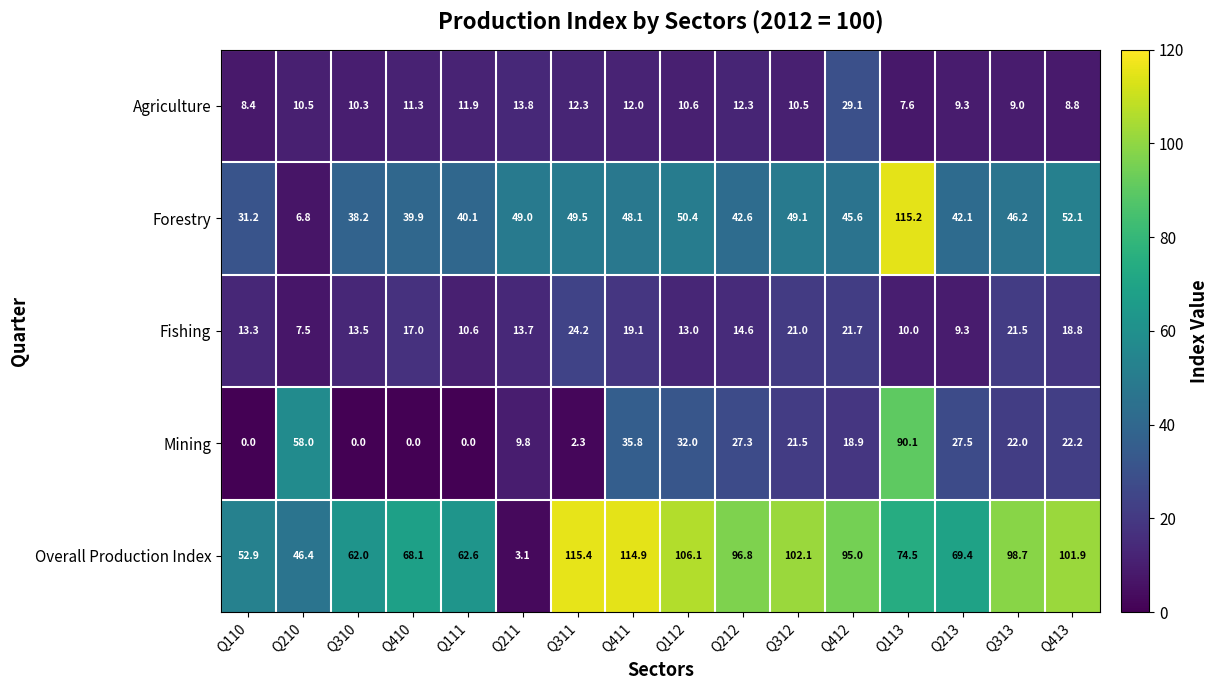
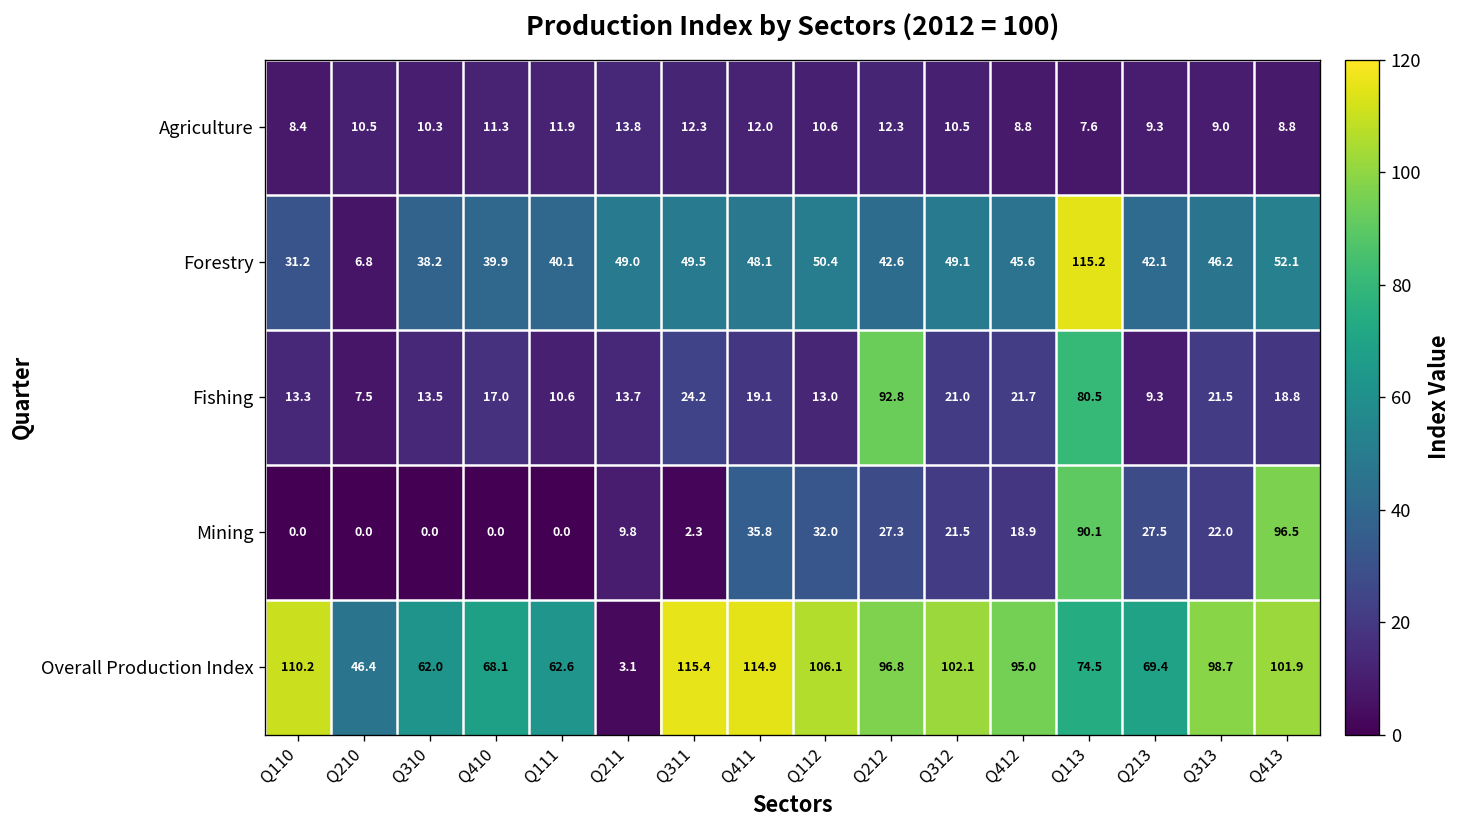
  {
    "Agriculture": {
      "Q110": 8.4,
      "Q210": 10.5,
      "Q310": 10.3,
      "Q410": 11.3,
      "Q111": 11.9,
      "Q211": 13.8,
      "Q311": 12.3,
      "Q411": 12.0,
      "Q112": 10.6,
      "Q212": 12.3,
      "Q312": 10.5,
-     "Q412": 29.1,
+     "Q412": 8.8,
      "Q113": 7.6,
      "Q213": 9.3,
      "Q313": 9.0,
      "Q413": 8.8
    },
    "Forestry": {
      "Q110": 31.2,
      "Q210": 6.8,
      "Q310": 38.2,
      "Q410": 39.9,
      "Q111": 40.1,
      "Q211": 49.0,
      "Q311": 49.5,
      "Q411": 48.1,
      "Q112": 50.4,
      "Q212": 42.6,
      "Q312": 49.1,
      "Q412": 45.6,
      "Q113": 115.2,
      "Q213": 42.1,
      "Q313": 46.2,
      "Q413": 52.1
    },
    "Fishing": {
      "Q110": 13.3,
      "Q210": 7.5,
      "Q310": 13.5,
      "Q410": 17.0,
      "Q111": 10.6,
      "Q211": 13.7,
      "Q311": 24.2,
      "Q411": 19.1,
      "Q112": 13.0,
-     "Q212": 14.6,
+     "Q212": 92.8,
      "Q312": 21.0,
      "Q412": 21.7,
-     "Q113": 10.0,
+     "Q113": 80.5,
      "Q213": 9.3,
      "Q313": 21.5,
      "Q413": 18.8
    },
    "Mining": {
      "Q110": 0.0,
-     "Q210": 58.0,
+     "Q210": 0.0,
      "Q310": 0.0,
      "Q410": 0.0,
      "Q111": 0.0,
      "Q211": 9.8,
      "Q311": 2.3,
      "Q411": 35.8,
      "Q112": 32.0,
      "Q212": 27.3,
      "Q312": 21.5,
      "Q412": 18.9,
      "Q113": 90.1,
      "Q213": 27.5,
      "Q313": 22.0,
-     "Q413": 22.2
+     "Q413": 96.5
    },
    "Overall Production Index": {
-     "Q110": 52.9,
+     "Q110": 110.2,
      "Q210": 46.4,
      "Q310": 62.0,
      "Q410": 68.1,
      "Q111": 62.6,
      "Q211": 3.1,
      "Q311": 115.4,
      "Q411": 114.9,
      "Q112": 106.1,
      "Q212": 96.8,
      "Q312": 102.1,
      "Q412": 95.0,
      "Q113": 74.5,
      "Q213": 69.4,
      "Q313": 98.7,
      "Q413": 101.9
    }
  }
